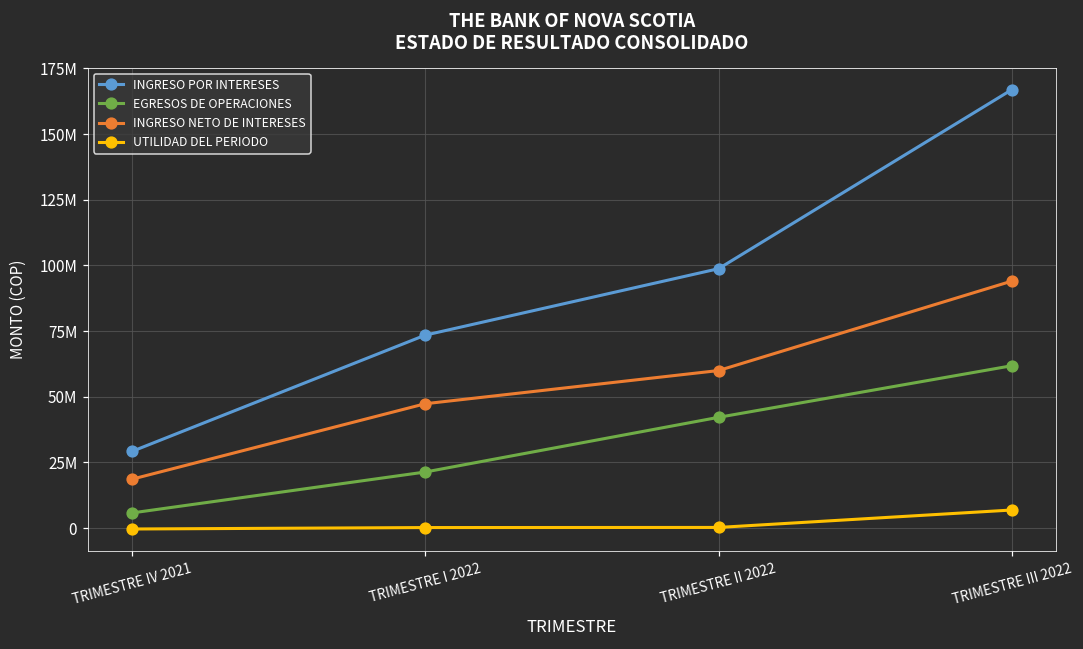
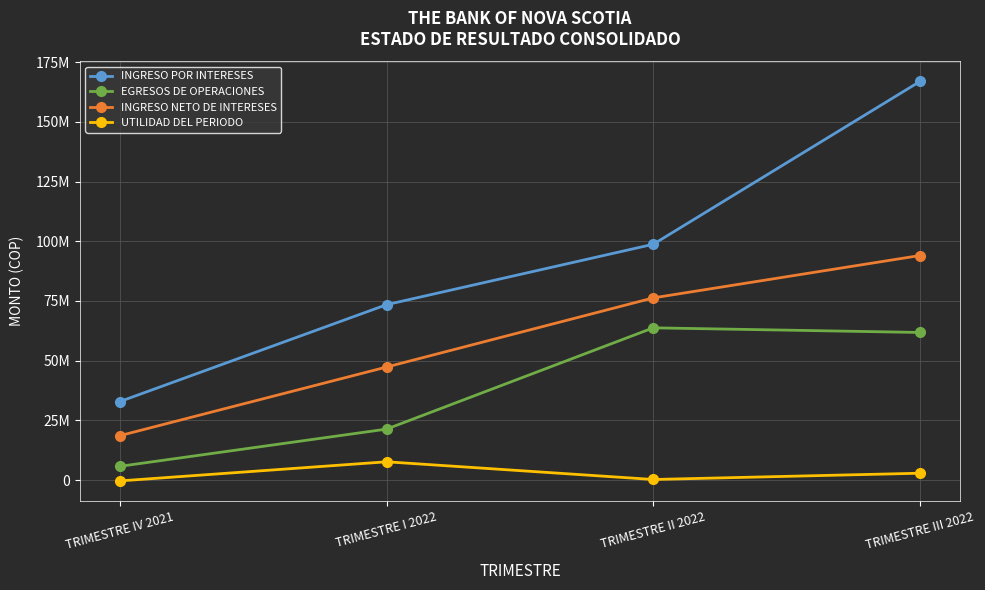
  {
    "INGRESO POR INTERESES": {
-     "TRIMESTRE IV 2021": 29000000,
+     "TRIMESTRE IV 2021": 33000000,
      "TRIMESTRE I 2022": 73000000,
      "TRIMESTRE II 2022": 99000000,
      "TRIMESTRE III 2022": 167000000
    },
    "EGRESOS DE OPERACIONES": {
      "TRIMESTRE IV 2021": 6000000,
      "TRIMESTRE I 2022": 21000000,
-     "TRIMESTRE II 2022": 42000000,
+     "TRIMESTRE II 2022": 64000000,
      "TRIMESTRE III 2022": 62000000
    },
    "INGRESO NETO DE INTERESES": {
      "TRIMESTRE IV 2021": 19000000,
      "TRIMESTRE I 2022": 47000000,
-     "TRIMESTRE II 2022": 60000000,
+     "TRIMESTRE II 2022": 76000000,
      "TRIMESTRE III 2022": 94000000
    },
    "UTILIDAD DEL PERIODO": {
      "TRIMESTRE IV 2021": 0,
-     "TRIMESTRE I 2022": 0,
+     "TRIMESTRE I 2022": 8000000,
      "TRIMESTRE II 2022": 0,
-     "TRIMESTRE III 2022": 7000000
+     "TRIMESTRE III 2022": 3000000
    }
  }
